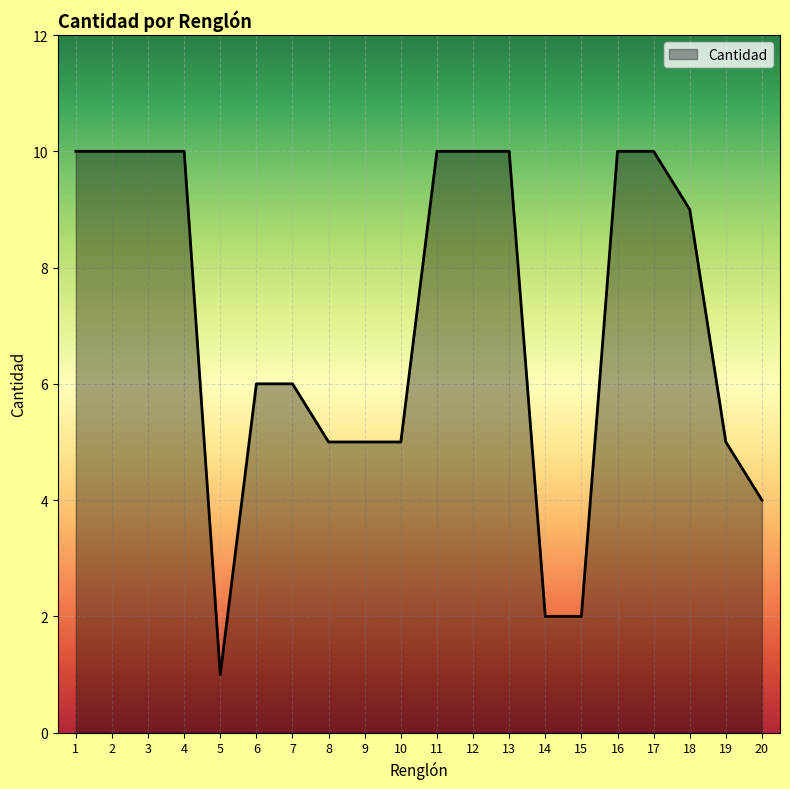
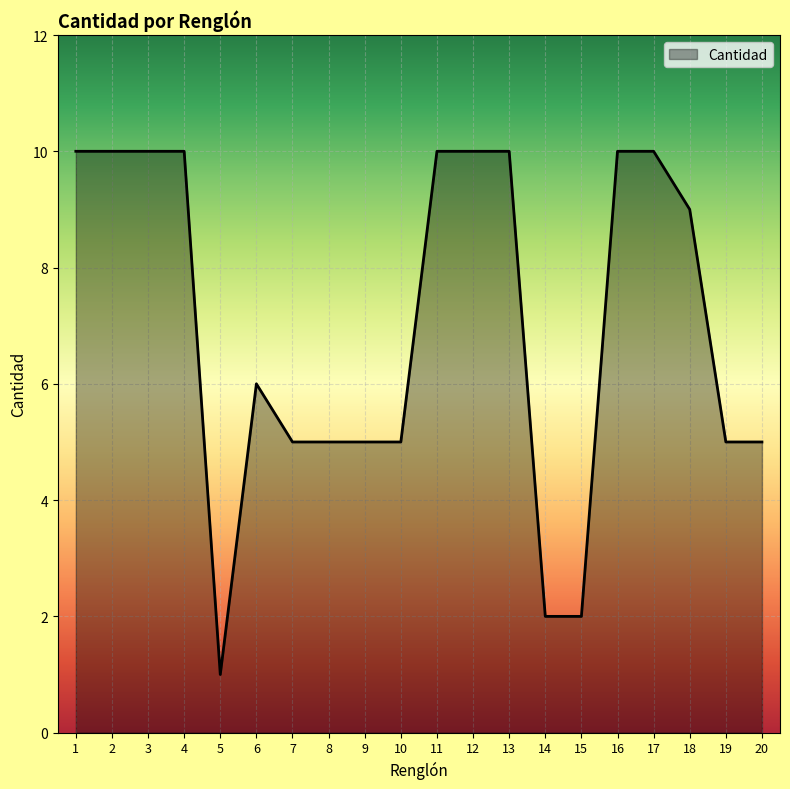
  {
    "1": 10,
    "2": 10,
    "3": 10,
    "4": 10,
    "5": 1,
    "6": 6,
-   "7": 6,
+   "7": 5,
    "8": 5,
    "9": 5,
    "10": 5,
    "11": 10,
    "12": 10,
    "13": 10,
    "14": 2,
    "15": 2,
    "16": 10,
    "17": 10,
    "18": 9,
    "19": 5,
-   "20": 4
+   "20": 5
  }
